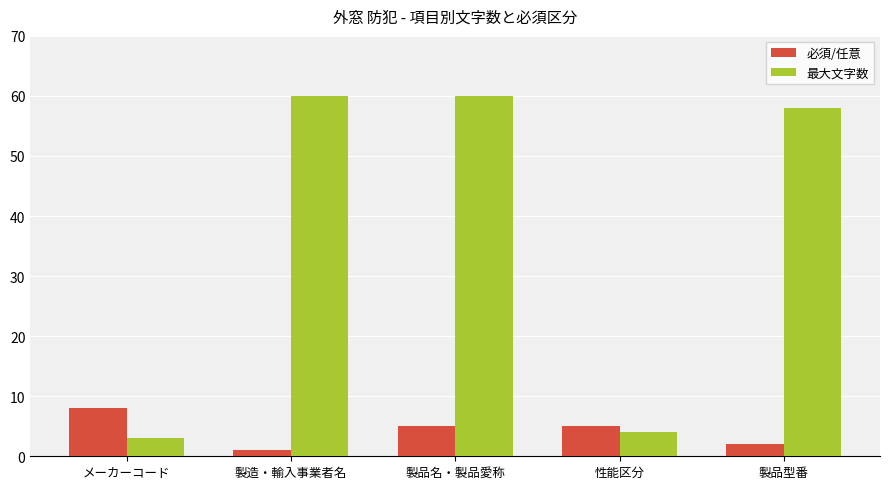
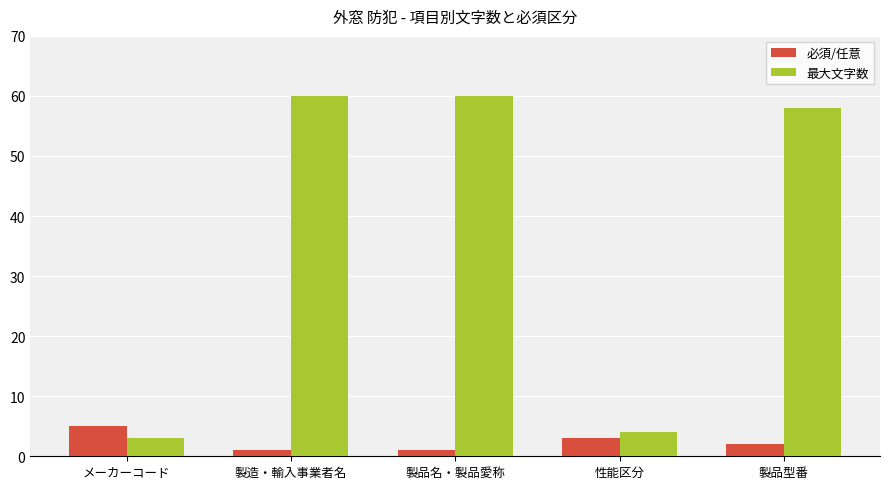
  {
    "必須/任意": {
-     "メーカーコード": 8,
+     "メーカーコード": 5,
      "製造・輸入事業者名": 1,
-     "製品名・製品愛称": 5,
-     "性能区分": 5,
+     "製品名・製品愛称": 1,
+     "性能区分": 3,
      "製品型番": 2
    },
    "最大文字数": {
      "メーカーコード": 3,
      "製造・輸入事業者名": 60,
      "製品名・製品愛称": 60,
      "性能区分": 4,
      "製品型番": 58
    }
  }
